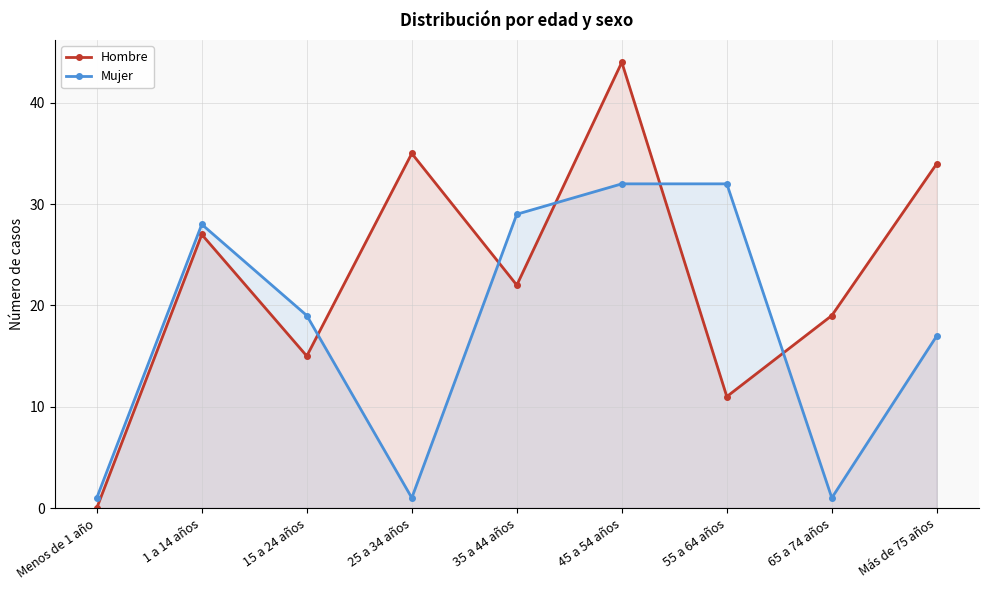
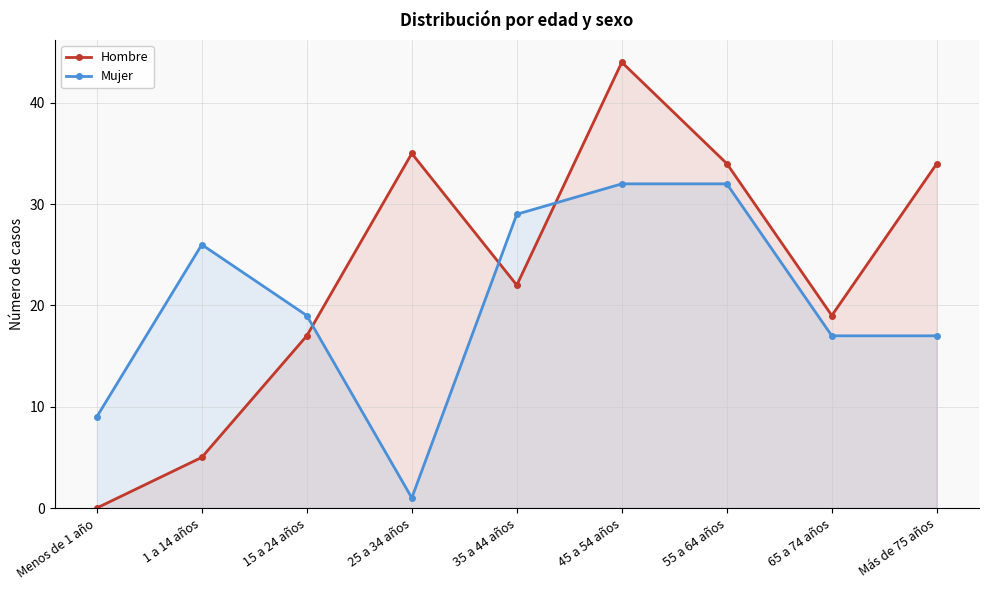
  {
    "Hombre": {
      "Menos de 1 año": 0,
-     "1 a 14 años": 27,
-     "15 a 24 años": 15,
+     "1 a 14 años": 5,
+     "15 a 24 años": 17,
      "25 a 34 años": 35,
      "35 a 44 años": 22,
      "45 a 54 años": 44,
-     "55 a 64 años": 11,
+     "55 a 64 años": 34,
      "65 a 74 años": 19,
      "Más de 75 años": 34
    },
    "Mujer": {
-     "Menos de 1 año": 1,
-     "1 a 14 años": 28,
+     "Menos de 1 año": 9,
+     "1 a 14 años": 26,
      "15 a 24 años": 19,
      "25 a 34 años": 1,
      "35 a 44 años": 29,
      "45 a 54 años": 32,
      "55 a 64 años": 32,
-     "65 a 74 años": 1,
+     "65 a 74 años": 17,
      "Más de 75 años": 17
    }
  }
